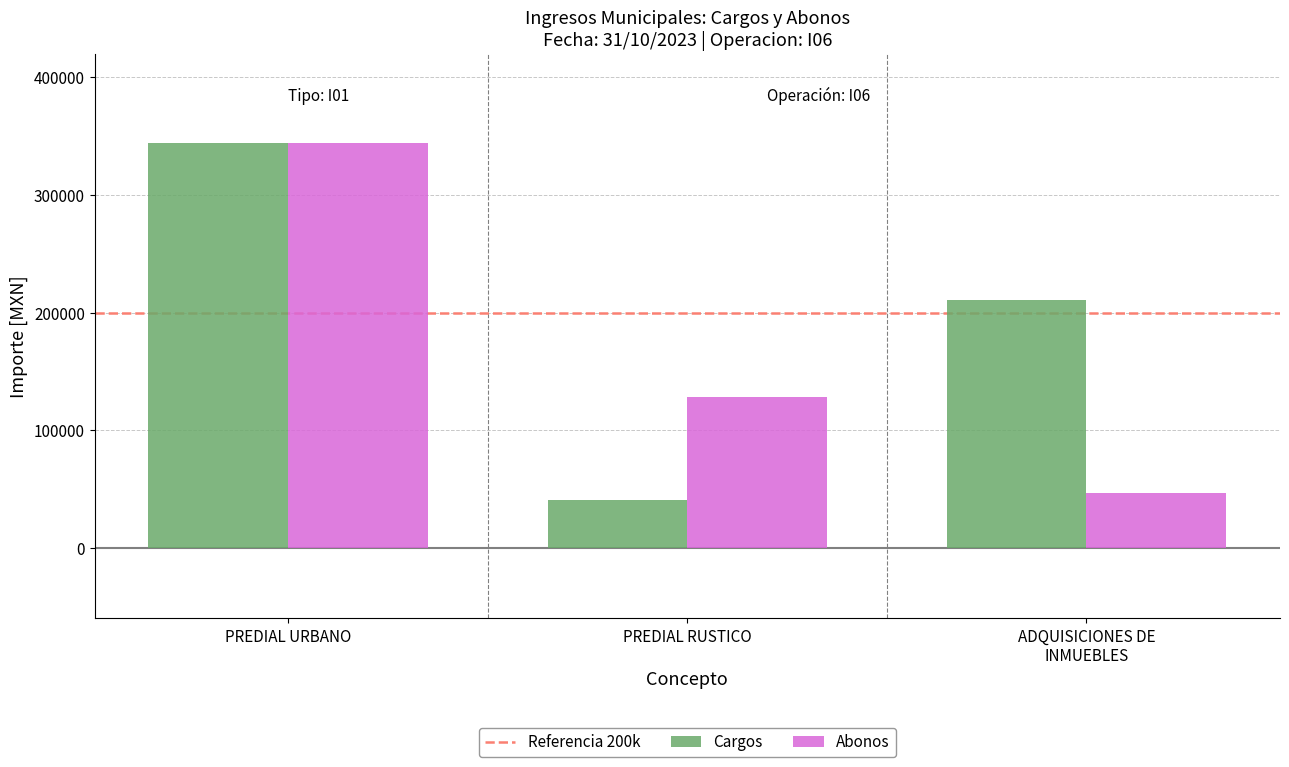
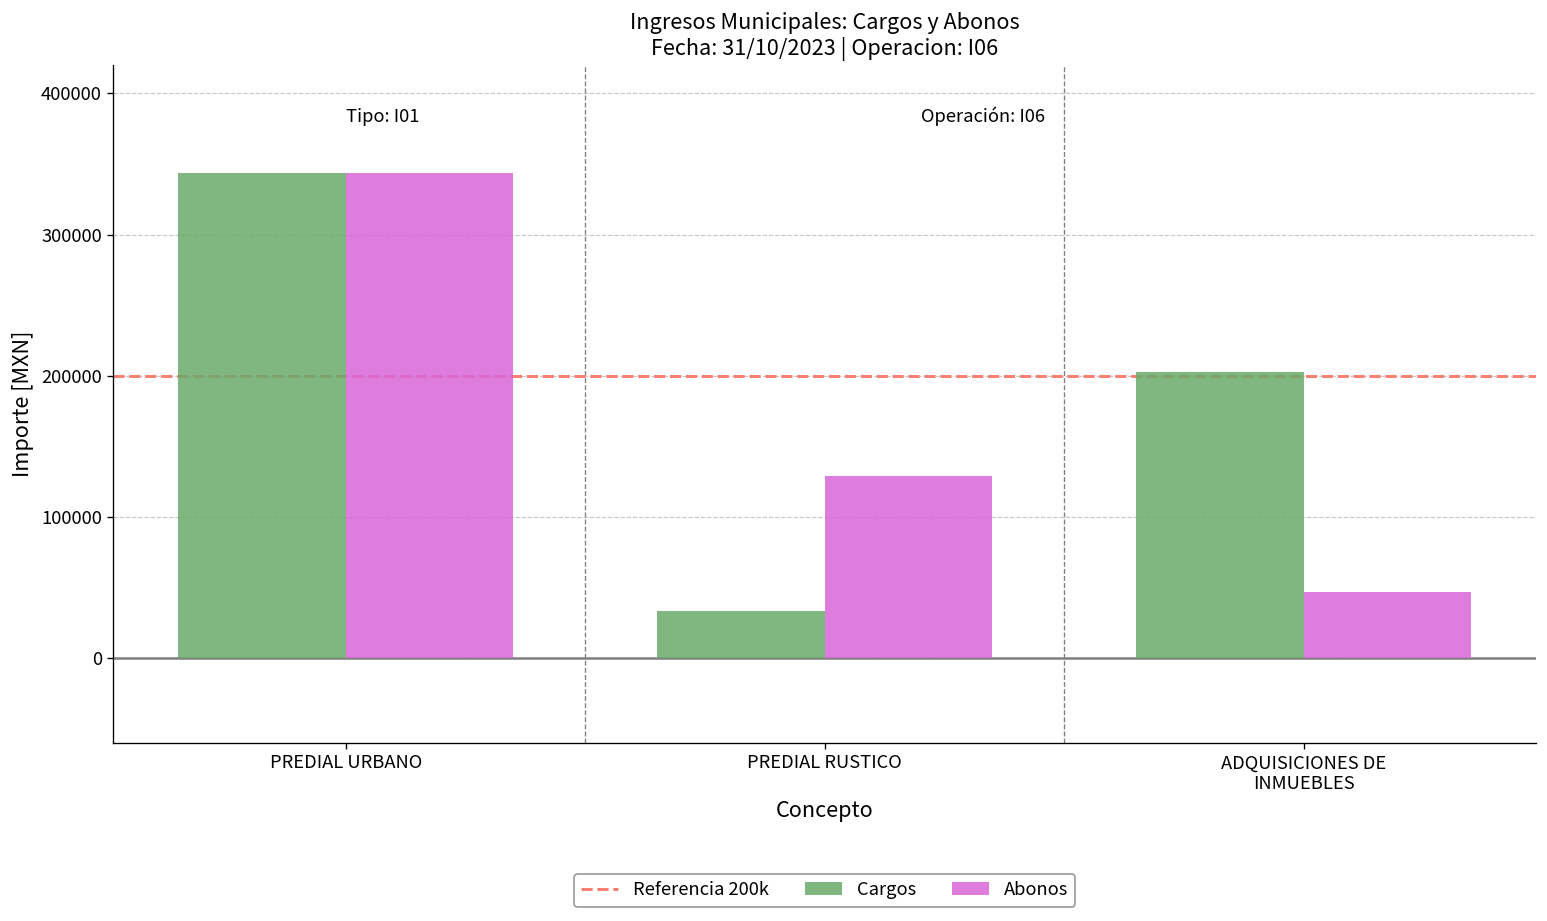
  {
    "Cargos": {
      "PREDIAL URBANO": 344000,
-     "PREDIAL RUSTICO": 41000,
-     "ADQUISICIONES DE INMUEBLES": 211000
+     "PREDIAL RUSTICO": 33000,
+     "ADQUISICIONES DE INMUEBLES": 203000
    },
    "Abonos": {
      "PREDIAL URBANO": 344000,
      "PREDIAL RUSTICO": 129000,
      "ADQUISICIONES DE INMUEBLES": 47000
    }
  }
